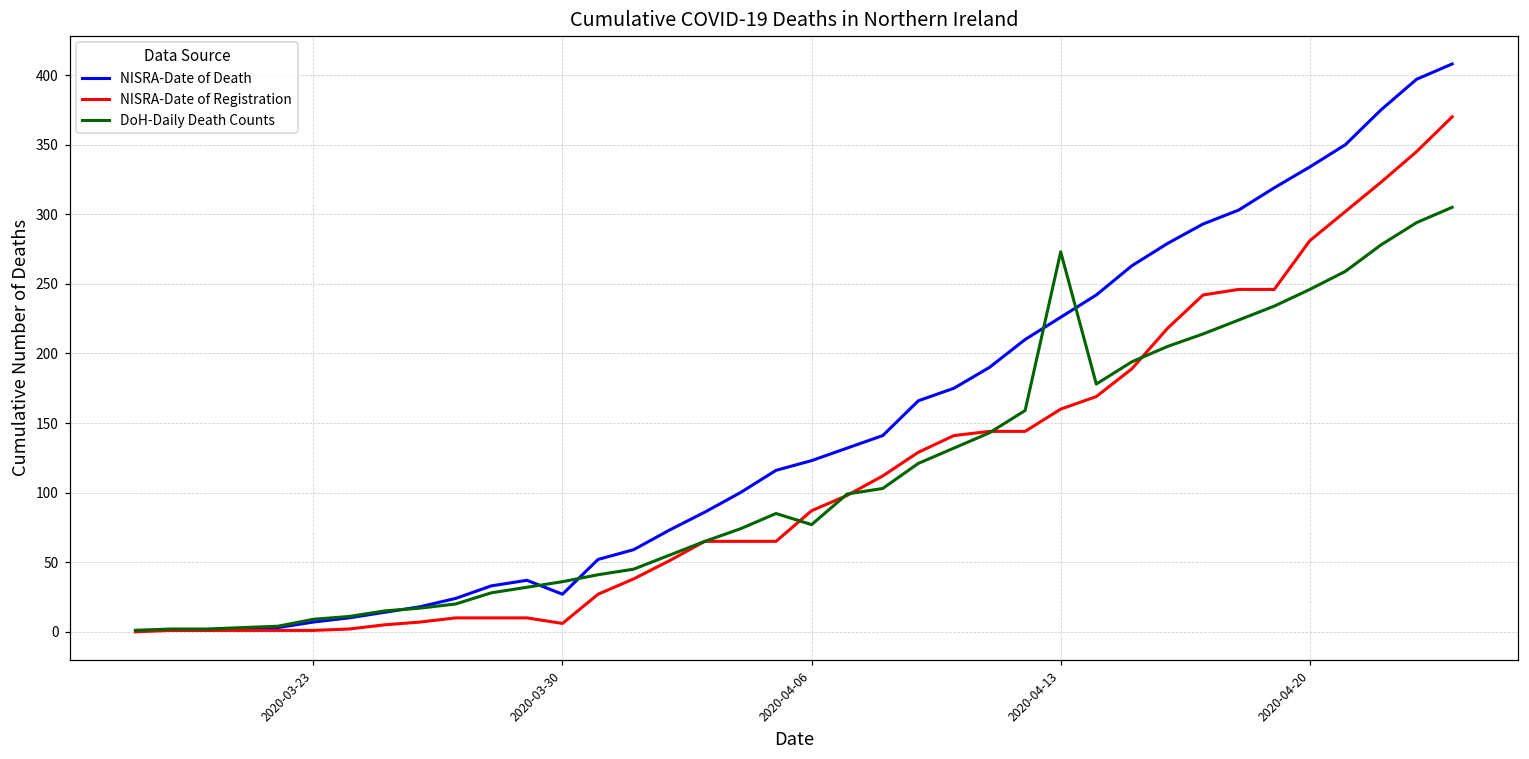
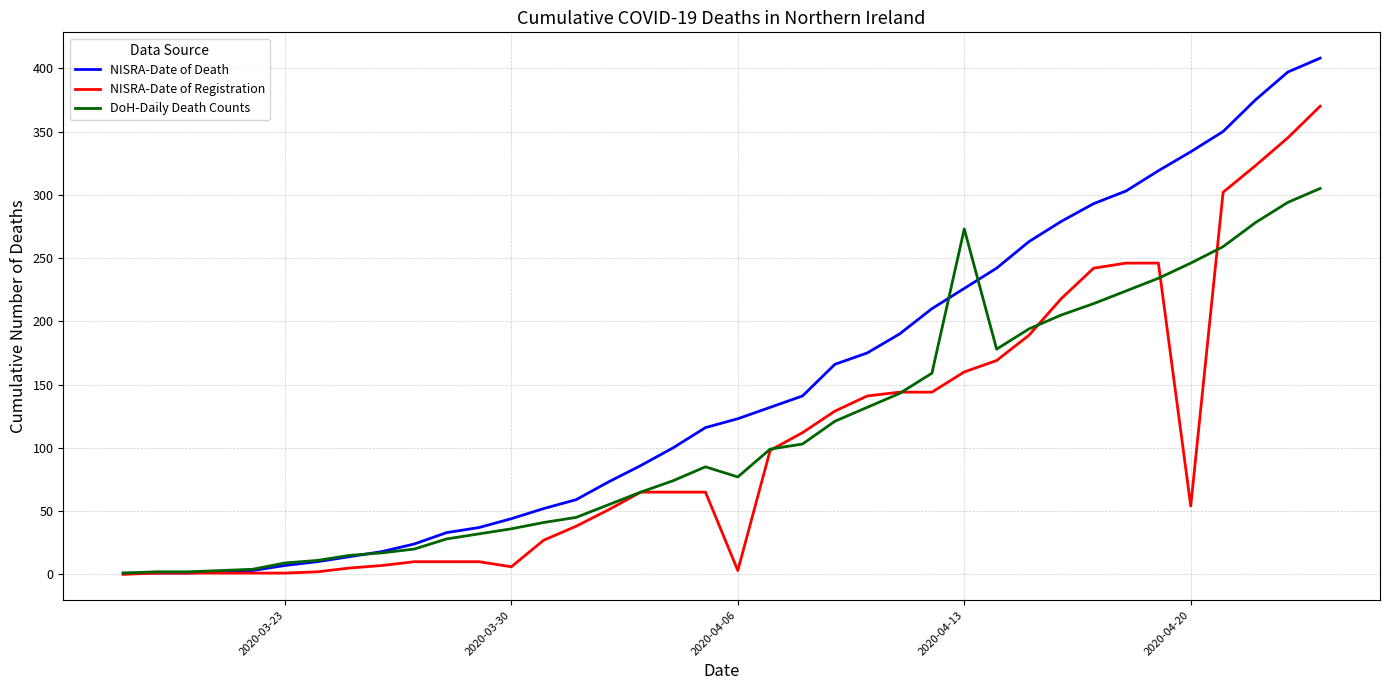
  {
    "NISRA-Date of Death": {
-     "2020-03-30": 27,
+     "2020-03-30": 44,
      "2020-04-06": 123,
      "2020-04-13": 226,
      "2020-04-20": 334
    },
    "NISRA-Date of Registration": {
      "2020-03-23": 1,
      "2020-03-30": 6,
-     "2020-04-06": 87,
+     "2020-04-06": 3,
      "2020-04-13": 160,
-     "2020-04-20": 281
+     "2020-04-20": 54
    },
    "DoH-Daily Death Counts": {
      "2020-03-30": 36,
      "2020-04-06": 77,
      "2020-04-13": 273,
      "2020-04-20": 246
    }
  }
